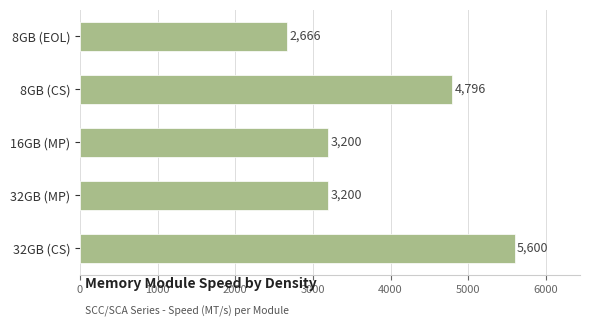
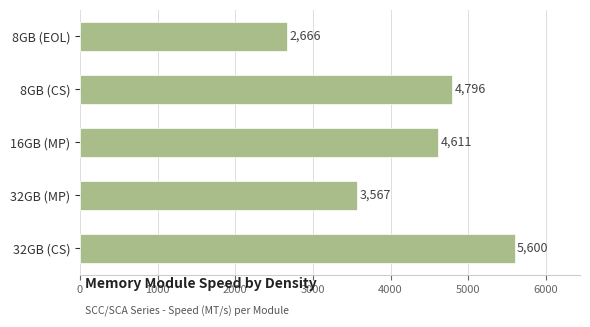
  {
    "8GB (EOL)": "2,666",
    "8GB (CS)": "4,796",
-   "16GB (MP)": "3,200",
-   "32GB (MP)": "3,200",
+   "16GB (MP)": "4,611",
+   "32GB (MP)": "3,567",
    "32GB (CS)": "5,600"
  }
